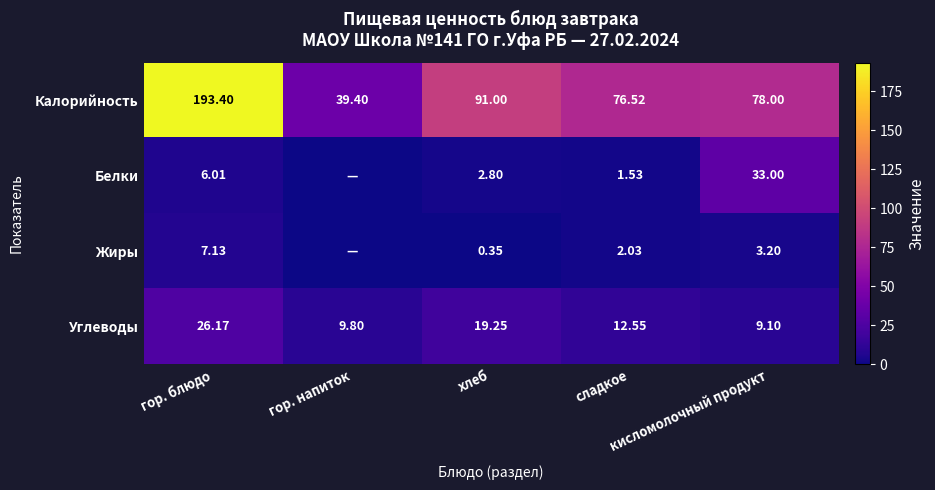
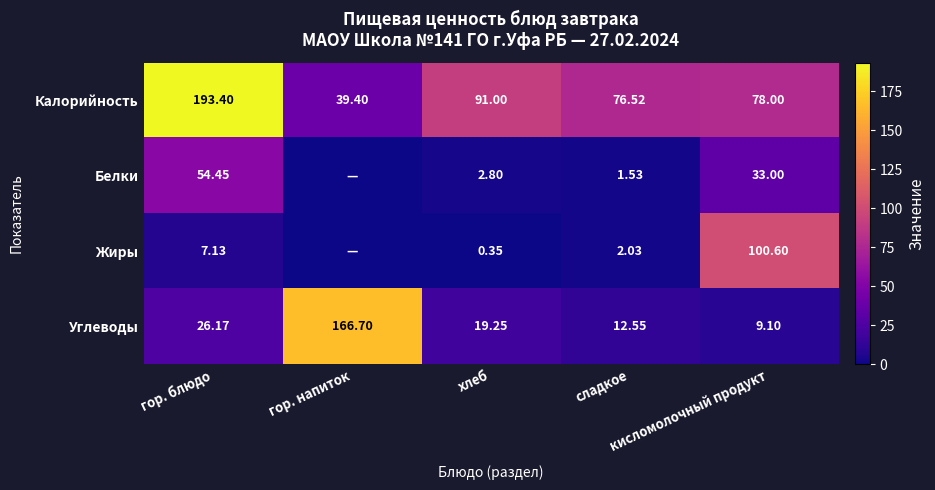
  {
    "Калорийность": {
      "гор. блюдо": 193.40,
      "гор. напиток": 39.40,
      "хлеб": 91.00,
      "сладкое": 76.52,
      "кисломолочный продукт": 78.00
    },
    "Белки": {
-     "гор. блюдо": 6.01,
+     "гор. блюдо": 54.45,
      "хлеб": 2.80,
      "сладкое": 1.53,
      "кисломолочный продукт": 33.00
    },
    "Жиры": {
      "гор. блюдо": 7.13,
      "хлеб": 0.35,
      "сладкое": 2.03,
-     "кисломолочный продукт": 3.20
+     "кисломолочный продукт": 100.60
    },
    "Углеводы": {
      "гор. блюдо": 26.17,
-     "гор. напиток": 9.80,
+     "гор. напиток": 166.70,
      "хлеб": 19.25,
      "сладкое": 12.55,
      "кисломолочный продукт": 9.10
    }
  }
